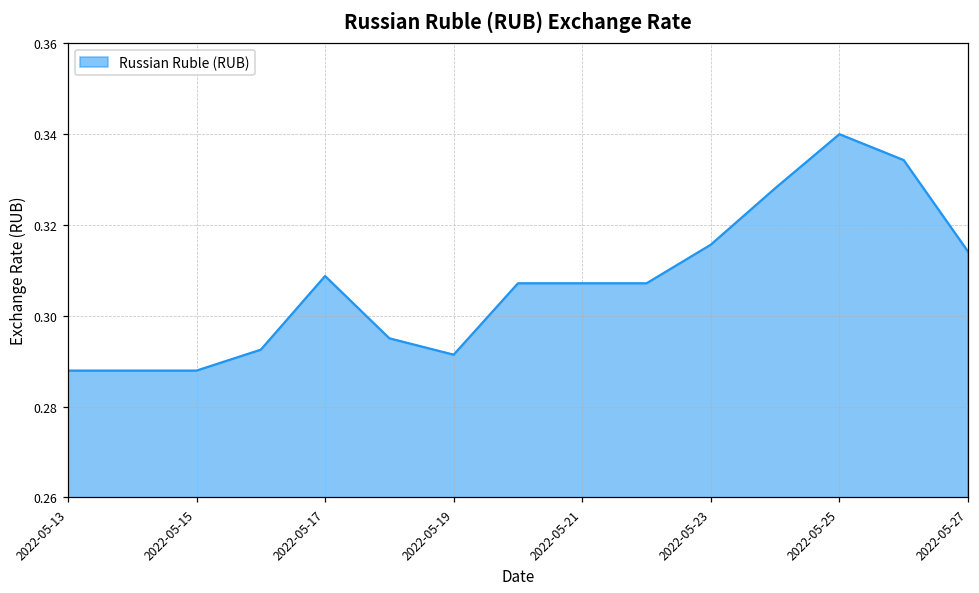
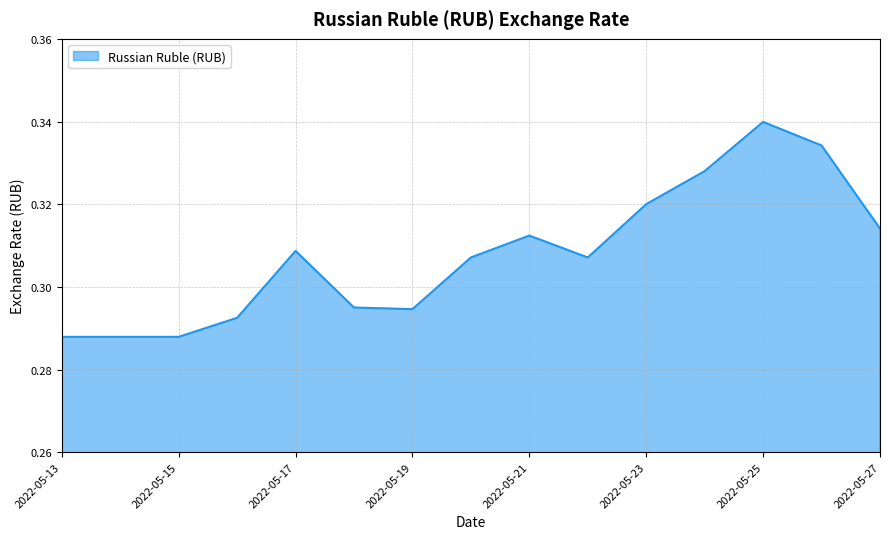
  {
    "2022-05-13": 0.288,
    "2022-05-15": 0.288,
    "2022-05-17": 0.309,
-   "2022-05-19": 0.291,
-   "2022-05-21": 0.307,
-   "2022-05-23": 0.316,
+   "2022-05-19": 0.295,
+   "2022-05-21": 0.312,
+   "2022-05-23": 0.320,
    "2022-05-25": 0.340,
    "2022-05-27": 0.314
  }
